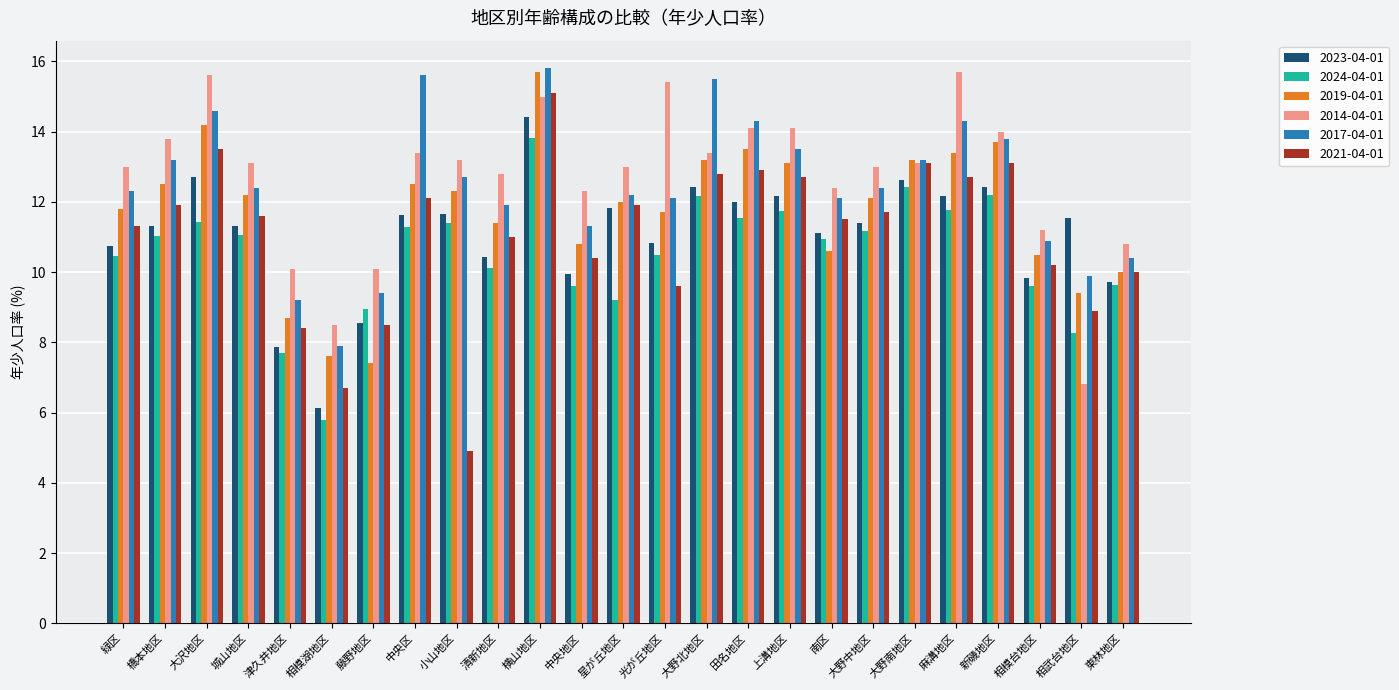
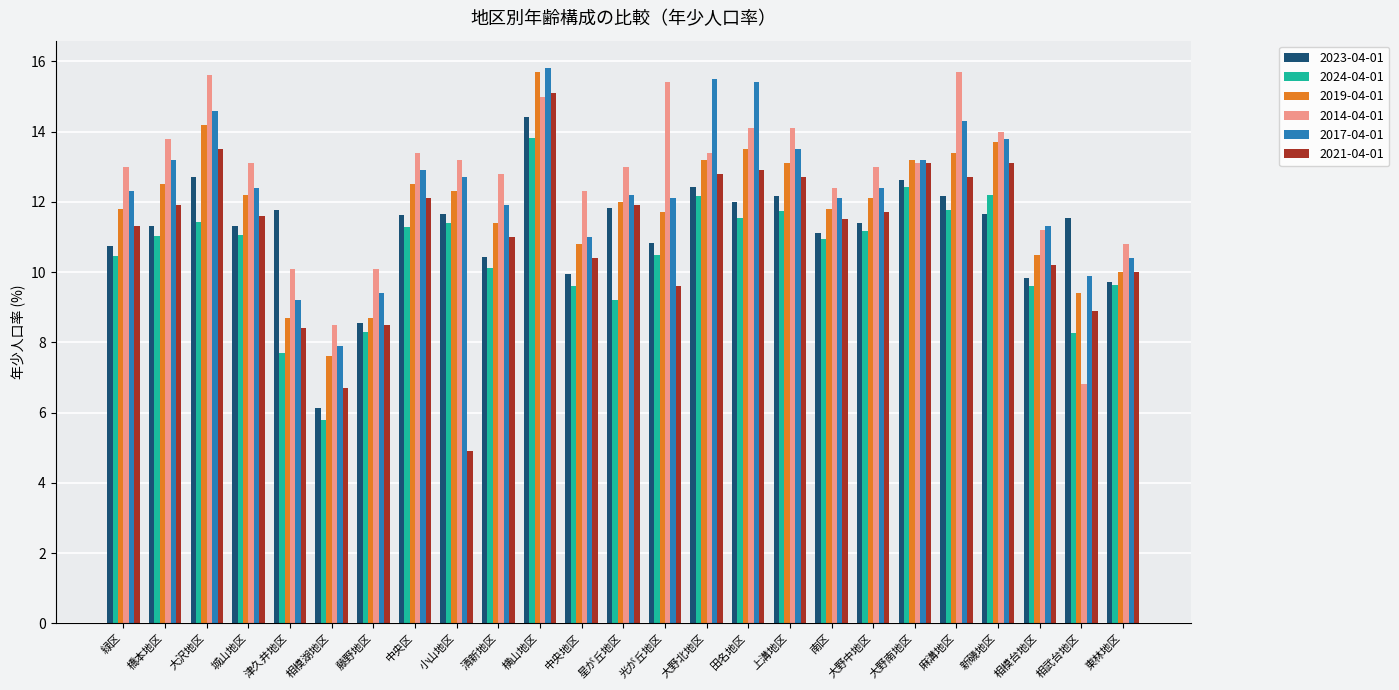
  {
    "2023-04-01": {
      "緑区": 10.7,
      "橋本地区": 11.3,
      "大沢地区": 12.7,
      "城山地区": 11.3,
-     "津久井地区": 7.9,
+     "津久井地区": 11.8,
      "相模湖地区": 6.1,
      "藤野地区": 8.6,
      "中央区": 11.6,
      "小山地区": 11.7,
      "清新地区": 10.4,
      "横山地区": 14.4,
      "中央地区": 10.0,
      "星が丘地区": 11.8,
      "光が丘地区": 10.8,
      "大野北地区": 12.4,
      "田名地区": 12.0,
      "上溝地区": 12.2,
      "南区": 11.1,
      "大野中地区": 11.4,
      "大野南地区": 12.6,
      "麻溝地区": 12.2,
-     "新磯地区": 12.4,
+     "新磯地区": 11.6,
      "相模台地区": 9.8,
      "相武台地区": 11.5,
      "東林地区": 9.7
    },
    "2024-04-01": {
      "緑区": 10.5,
      "橋本地区": 11.0,
      "大沢地区": 11.4,
      "城山地区": 11.1,
      "津久井地区": 7.7,
      "相模湖地区": 5.8,
-     "藤野地区": 9.0,
+     "藤野地区": 8.3,
      "中央区": 11.3,
      "小山地区": 11.4,
      "清新地区": 10.1,
      "横山地区": 13.8,
      "中央地区": 9.6,
      "星が丘地区": 9.2,
      "光が丘地区": 10.5,
      "大野北地区": 12.2,
      "田名地区": 11.5,
      "上溝地区": 11.8,
      "南区": 10.9,
      "大野中地区": 11.2,
      "大野南地区": 12.4,
      "麻溝地区": 11.8,
      "新磯地区": 12.2,
      "相模台地区": 9.6,
      "相武台地区": 8.3,
      "東林地区": 9.6
    },
    "2019-04-01": {
      "緑区": 11.8,
      "橋本地区": 12.5,
      "大沢地区": 14.2,
      "城山地区": 12.2,
      "津久井地区": 8.7,
      "相模湖地区": 7.6,
-     "藤野地区": 7.4,
+     "藤野地区": 8.7,
      "中央区": 12.5,
      "小山地区": 12.3,
      "清新地区": 11.4,
      "横山地区": 15.7,
      "中央地区": 10.8,
      "星が丘地区": 12.0,
      "光が丘地区": 11.7,
      "大野北地区": 13.2,
      "田名地区": 13.5,
      "上溝地区": 13.1,
-     "南区": 10.6,
+     "南区": 11.8,
      "大野中地区": 12.1,
      "大野南地区": 13.2,
      "麻溝地区": 13.4,
      "新磯地区": 13.7,
      "相模台地区": 10.5,
      "相武台地区": 9.4,
      "東林地区": 10.0
    },
    "2014-04-01": {
      "緑区": 13.0,
      "橋本地区": 13.8,
      "大沢地区": 15.6,
      "城山地区": 13.1,
      "津久井地区": 10.1,
      "相模湖地区": 8.5,
      "藤野地区": 10.1,
      "中央区": 13.4,
      "小山地区": 13.2,
      "清新地区": 12.8,
      "横山地区": 15.0,
      "中央地区": 12.3,
      "星が丘地区": 13.0,
      "光が丘地区": 15.4,
      "大野北地区": 13.4,
      "田名地区": 14.1,
      "上溝地区": 14.1,
      "南区": 12.4,
      "大野中地区": 13.0,
      "大野南地区": 13.1,
      "麻溝地区": 15.7,
      "新磯地区": 14.0,
      "相模台地区": 11.2,
      "相武台地区": 6.8,
      "東林地区": 10.8
    },
    "2017-04-01": {
      "緑区": 12.3,
      "橋本地区": 13.2,
      "大沢地区": 14.6,
      "城山地区": 12.4,
      "津久井地区": 9.2,
      "相模湖地区": 7.9,
      "藤野地区": 9.4,
-     "中央区": 15.6,
+     "中央区": 12.9,
      "小山地区": 12.7,
      "清新地区": 11.9,
      "横山地区": 15.8,
-     "中央地区": 11.3,
+     "中央地区": 11.0,
      "星が丘地区": 12.2,
      "光が丘地区": 12.1,
      "大野北地区": 15.5,
-     "田名地区": 14.3,
+     "田名地区": 15.4,
      "上溝地区": 13.5,
      "南区": 12.1,
      "大野中地区": 12.4,
      "大野南地区": 13.2,
      "麻溝地区": 14.3,
      "新磯地区": 13.8,
-     "相模台地区": 10.9,
+     "相模台地区": 11.3,
      "相武台地区": 9.9,
      "東林地区": 10.4
    },
    "2021-04-01": {
      "緑区": 11.3,
      "橋本地区": 11.9,
      "大沢地区": 13.5,
      "城山地区": 11.6,
      "津久井地区": 8.4,
      "相模湖地区": 6.7,
      "藤野地区": 8.5,
      "中央区": 12.1,
      "小山地区": 4.9,
      "清新地区": 11.0,
      "横山地区": 15.1,
      "中央地区": 10.4,
      "星が丘地区": 11.9,
      "光が丘地区": 9.6,
      "大野北地区": 12.8,
      "田名地区": 12.9,
      "上溝地区": 12.7,
      "南区": 11.5,
      "大野中地区": 11.7,
      "大野南地区": 13.1,
      "麻溝地区": 12.7,
      "新磯地区": 13.1,
      "相模台地区": 10.2,
      "相武台地区": 8.9,
      "東林地区": 10.0
    }
  }
